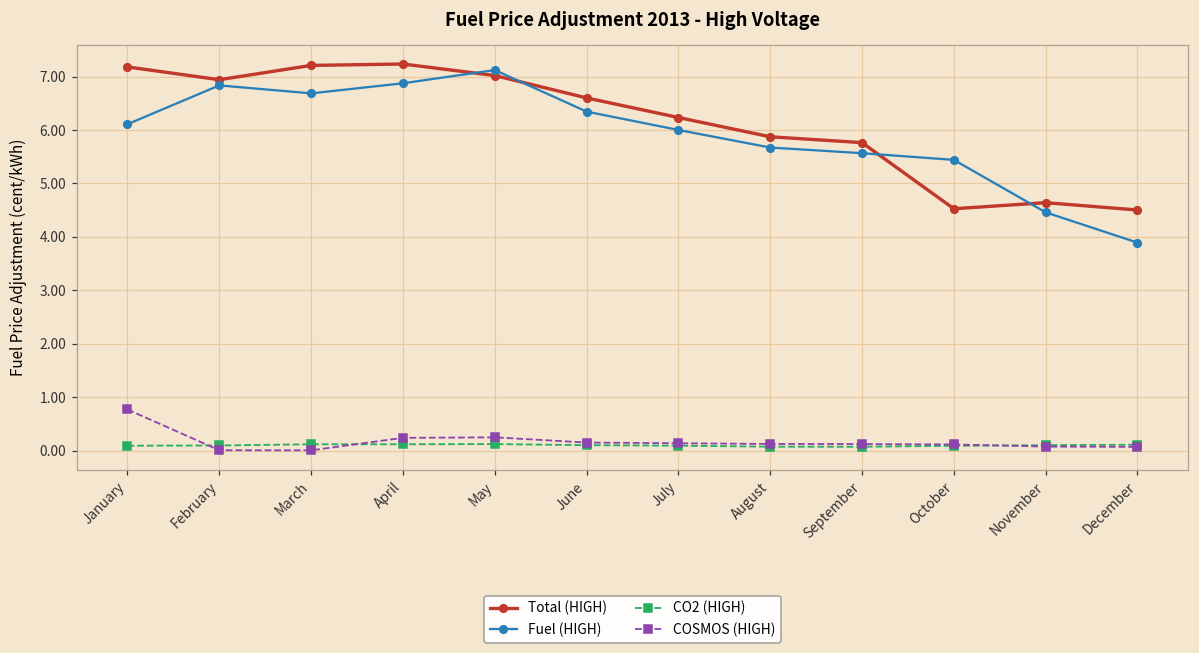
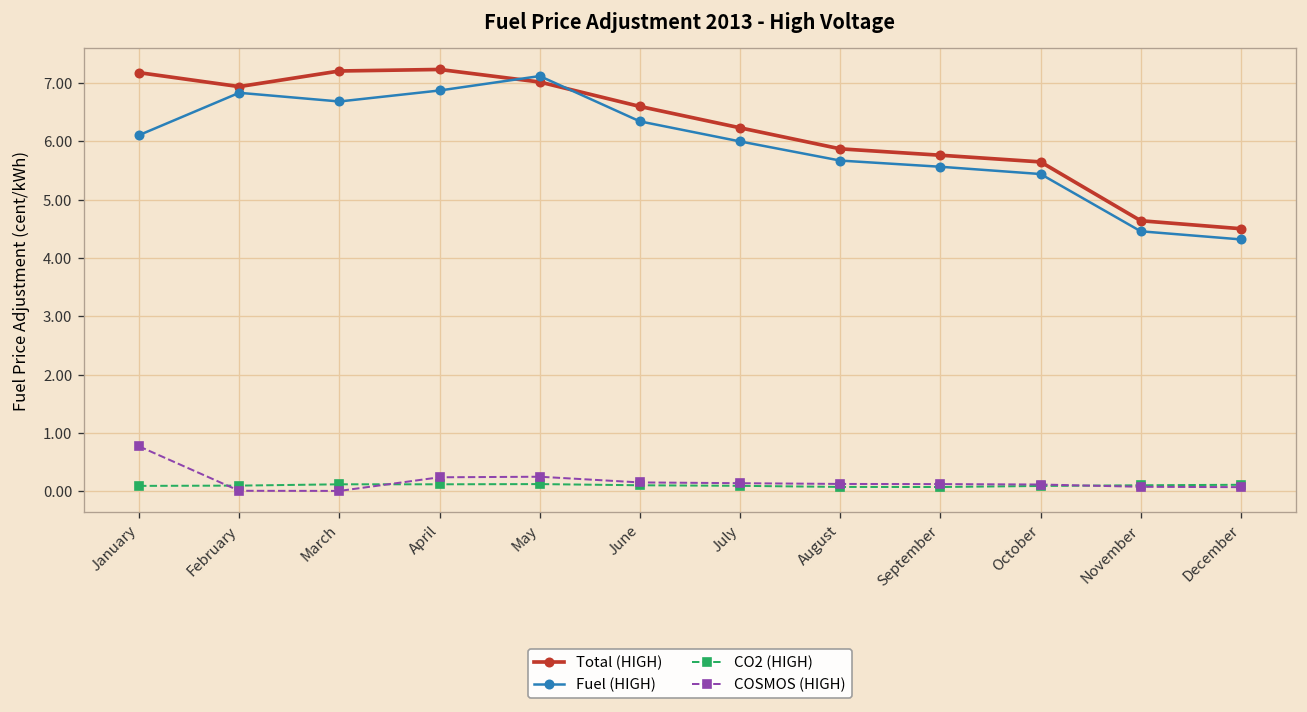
  {
    "Total (HIGH)": {
      "January": 7.2,
      "February": 6.9,
      "March": 7.2,
      "April": 7.2,
      "May": 7.0,
      "June": 6.6,
      "July": 6.2,
      "August": 5.9,
      "September": 5.8,
-     "October": 4.5,
+     "October": 5.6,
      "November": 4.6,
      "December": 4.5
    },
    "Fuel (HIGH)": {
      "January": 6.1,
      "February": 6.8,
      "March": 6.7,
      "April": 6.9,
      "May": 7.1,
      "June": 6.3,
      "July": 6.0,
      "August": 5.7,
      "September": 5.6,
      "October": 5.4,
      "November": 4.5,
-     "December": 3.9
+     "December": 4.3
    },
    "CO2 (HIGH)": {
      "January": 0.1,
      "February": 0.1,
      "March": 0.1,
      "April": 0.1,
      "May": 0.1
    },
    "COSMOS (HIGH)": {
      "January": 0.8,
      "February": 0.0,
      "March": 0.0,
      "April": 0.2,
      "May": 0.2
    }
  }
